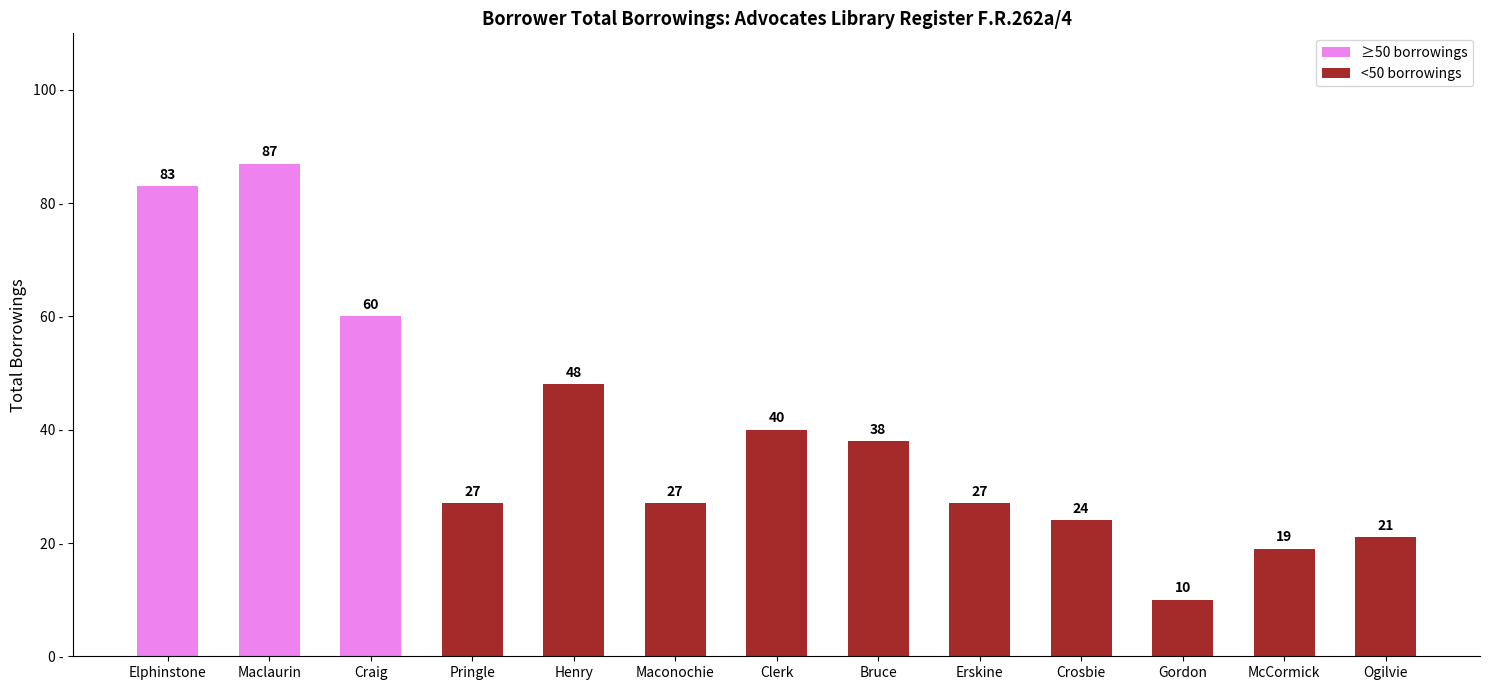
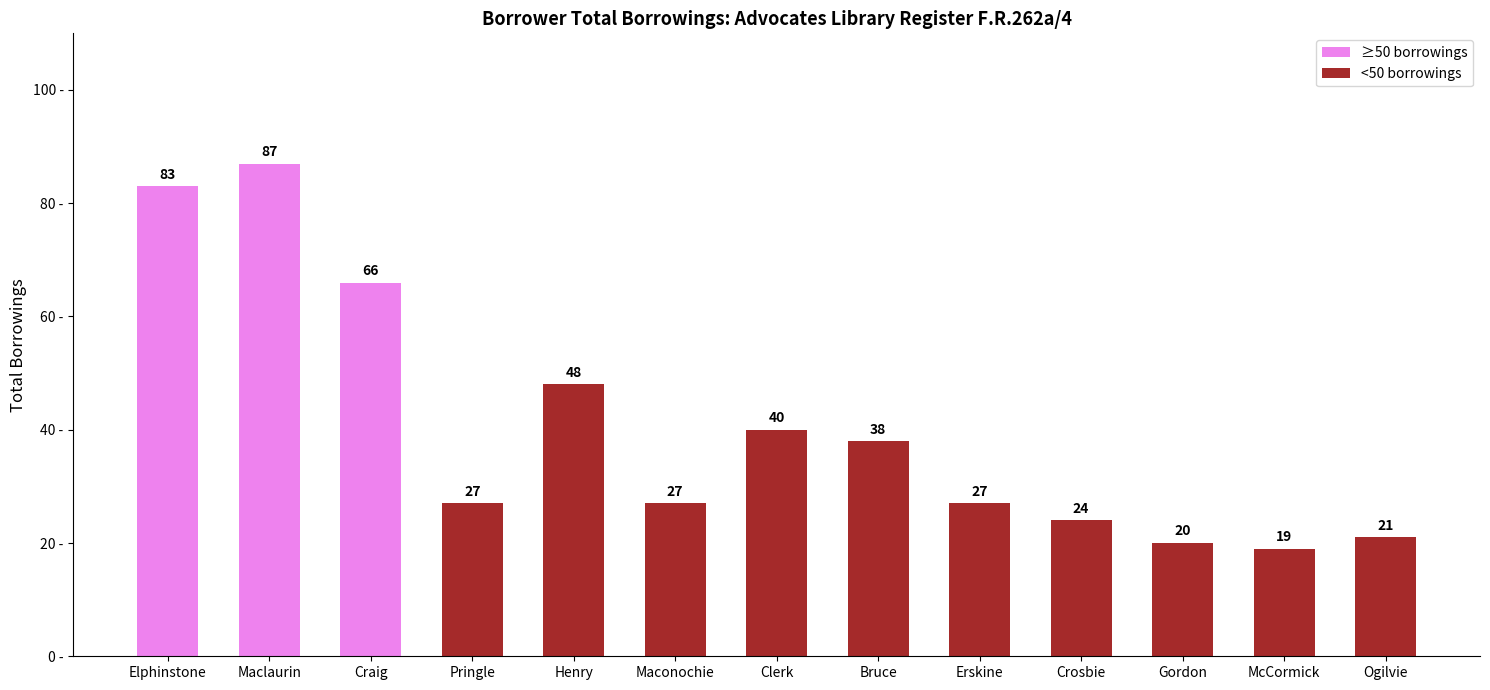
  {
    "Elphinstone": 83,
    "Maclaurin": 87,
-   "Craig": 60,
+   "Craig": 66,
    "Pringle": 27,
    "Henry": 48,
    "Maconochie": 27,
    "Clerk": 40,
    "Bruce": 38,
    "Erskine": 27,
    "Crosbie": 24,
-   "Gordon": 10,
+   "Gordon": 20,
    "McCormick": 19,
    "Ogilvie": 21
  }
